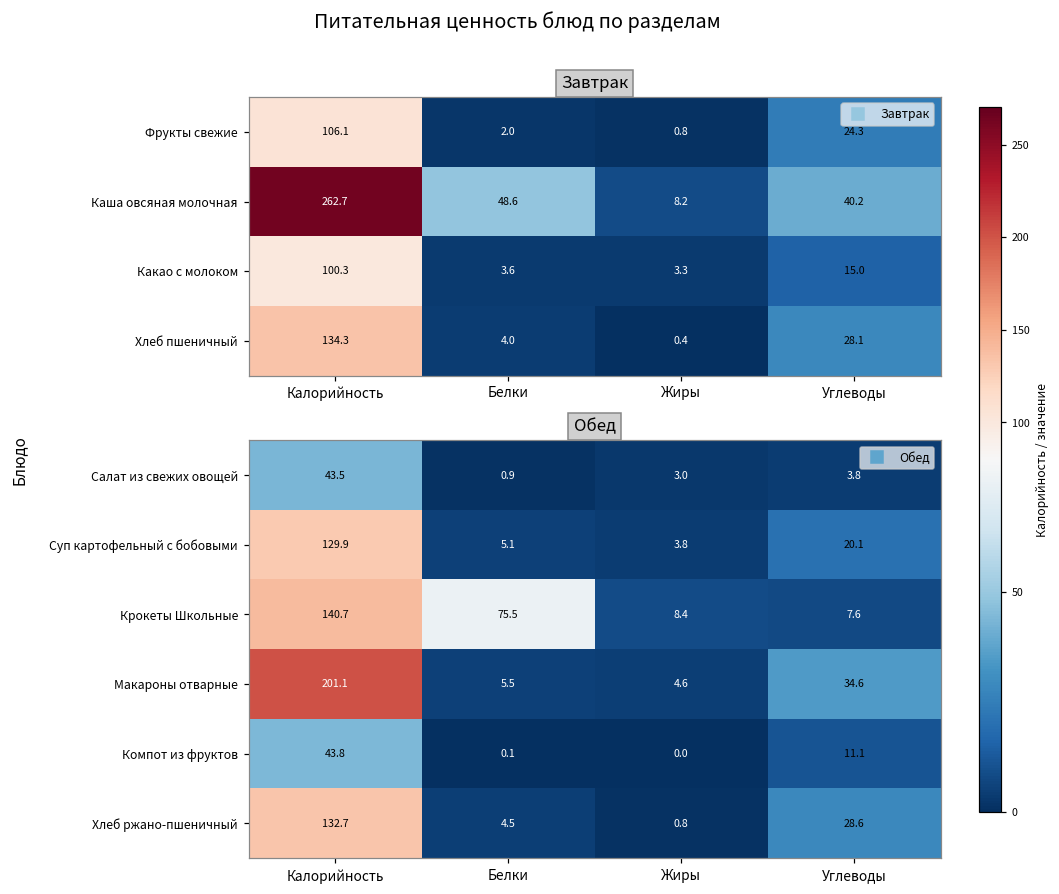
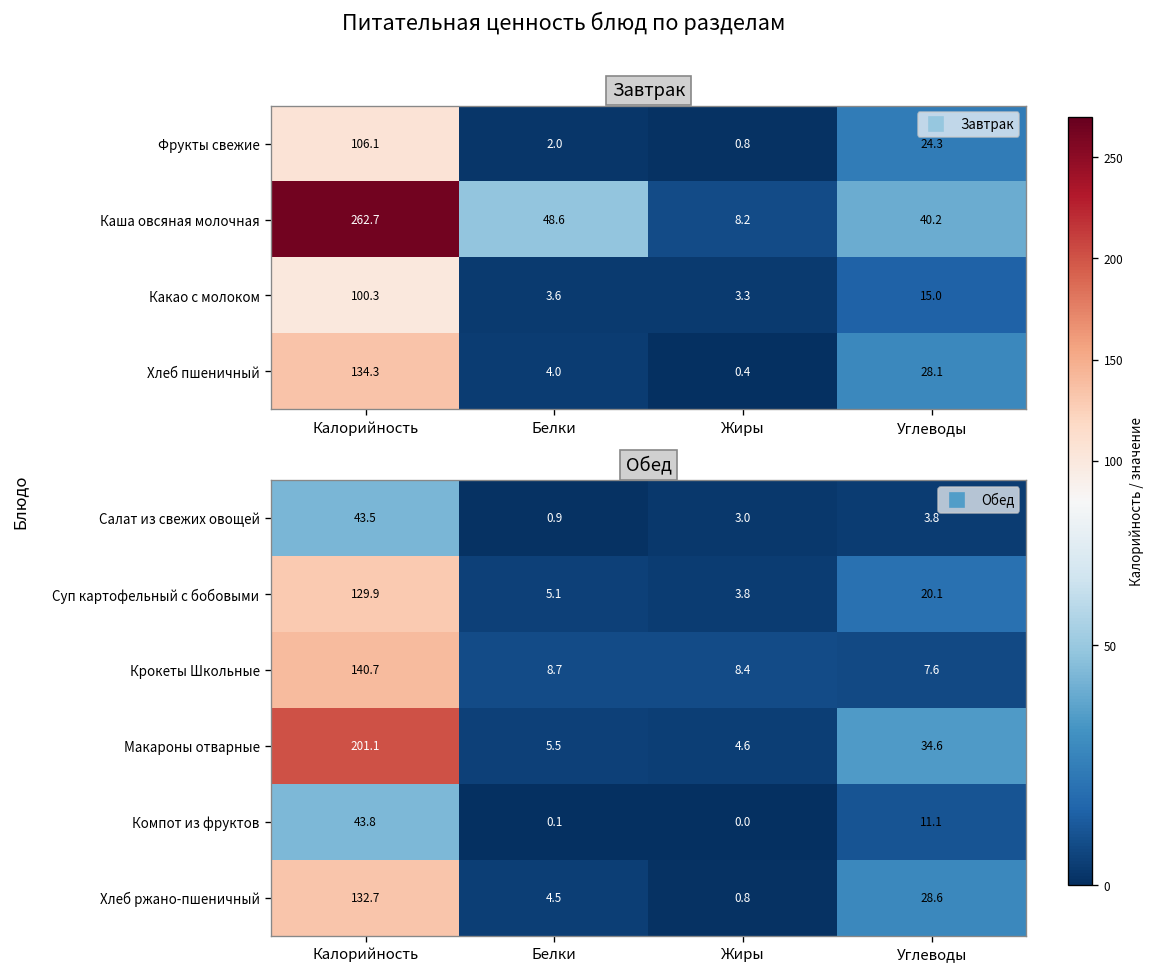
  {
    "Завтрак": {
      "Фрукты свежие": {
        "Калорийность": 106.1,
        "Белки": 2.0,
        "Жиры": 0.8,
        "Углеводы": 24.3
      },
      "Каша овсяная молочная": {
        "Калорийность": 262.7,
        "Белки": 48.6,
        "Жиры": 8.2,
        "Углеводы": 40.2
      },
      "Какао с молоком": {
        "Калорийность": 100.3,
        "Белки": 3.6,
        "Жиры": 3.3,
        "Углеводы": 15.0
      },
      "Хлеб пшеничный": {
        "Калорийность": 134.3,
        "Белки": 4.0,
        "Жиры": 0.4,
        "Углеводы": 28.1
      }
    },
    "Обед": {
      "Салат из свежих овощей": {
        "Калорийность": 43.5,
        "Белки": 0.9,
        "Жиры": 3.0,
        "Углеводы": 3.8
      },
      "Суп картофельный с бобовыми": {
        "Калорийность": 129.9,
        "Белки": 5.1,
        "Жиры": 3.8,
        "Углеводы": 20.1
      },
      "Крокеты Школьные": {
        "Калорийность": 140.7,
-       "Белки": 75.5,
+       "Белки": 8.7,
        "Жиры": 8.4,
        "Углеводы": 7.6
      },
      "Макароны отварные": {
        "Калорийность": 201.1,
        "Белки": 5.5,
        "Жиры": 4.6,
        "Углеводы": 34.6
      },
      "Компот из фруктов": {
        "Калорийность": 43.8,
        "Белки": 0.1,
        "Жиры": 0.0,
        "Углеводы": 11.1
      },
      "Хлеб ржано-пшеничный": {
        "Калорийность": 132.7,
        "Белки": 4.5,
        "Жиры": 0.8,
        "Углеводы": 28.6
      }
    }
  }
